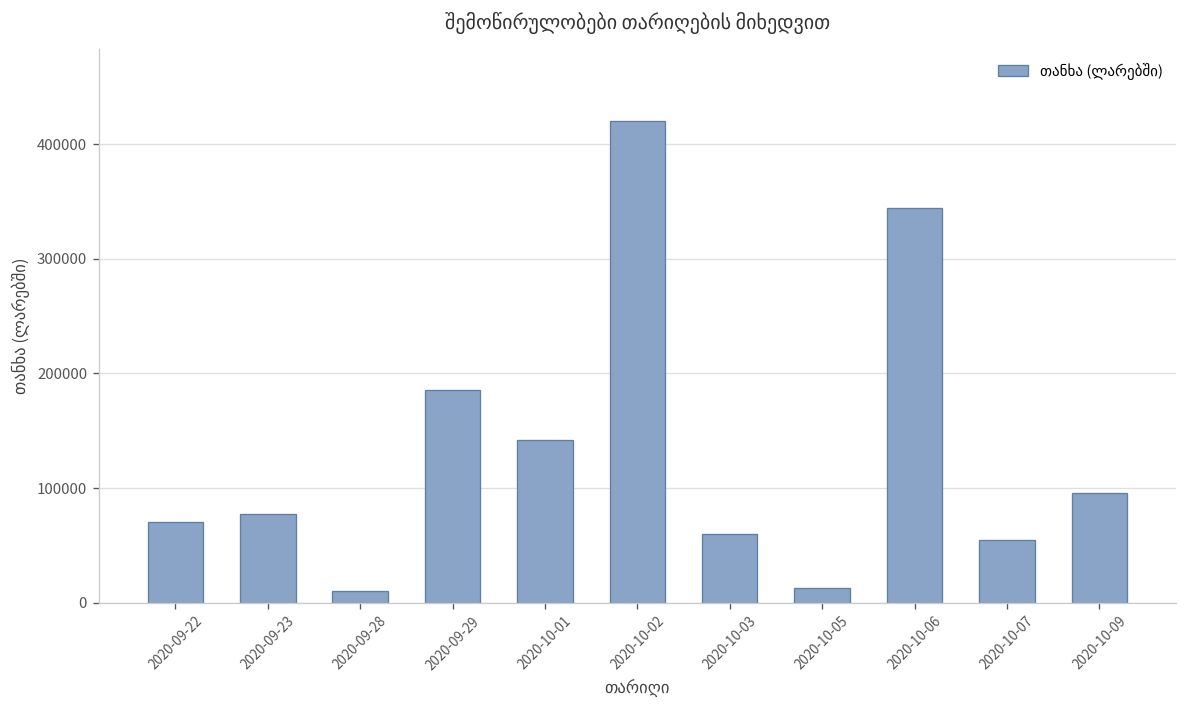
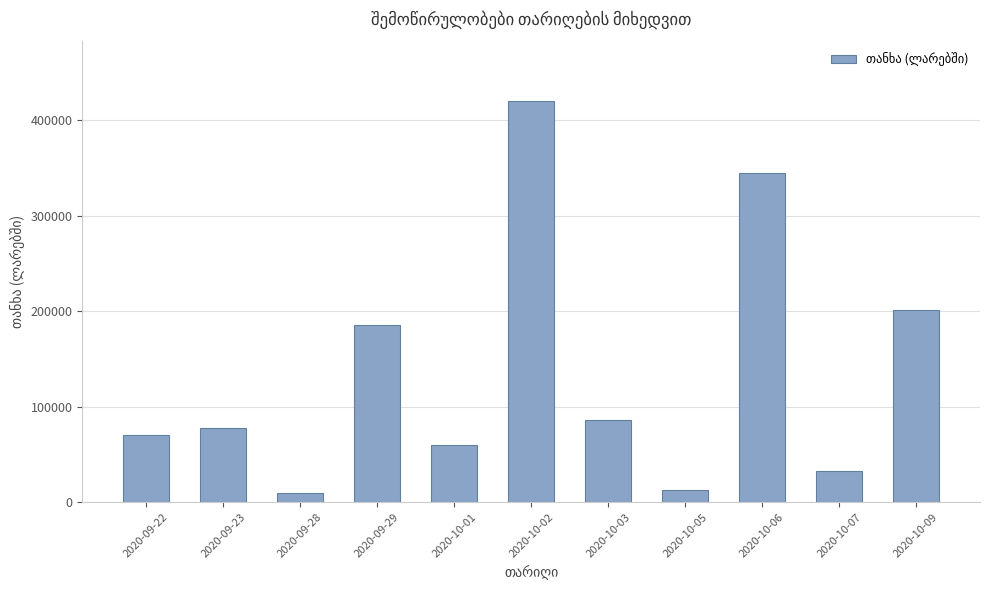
  {
    "2020-09-22": 70000,
    "2020-09-23": 80000,
    "2020-09-28": 10000,
    "2020-09-29": 190000,
-   "2020-10-01": 140000,
+   "2020-10-01": 60000,
    "2020-10-02": 420000,
-   "2020-10-03": 60000,
+   "2020-10-03": 90000,
    "2020-10-05": 10000,
    "2020-10-06": 340000,
-   "2020-10-07": 50000,
-   "2020-10-09": 100000
+   "2020-10-07": 30000,
+   "2020-10-09": 200000
  }
